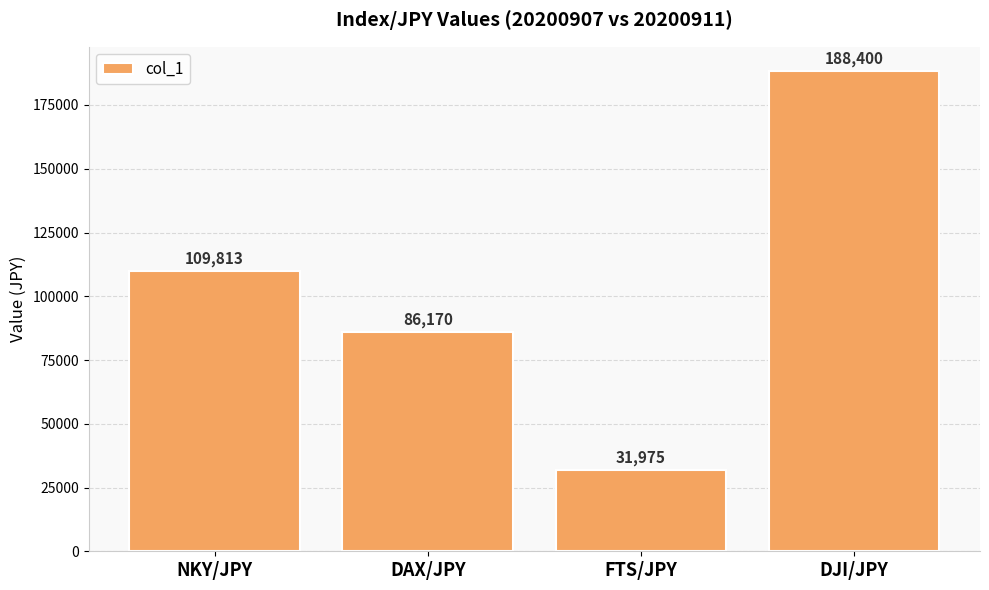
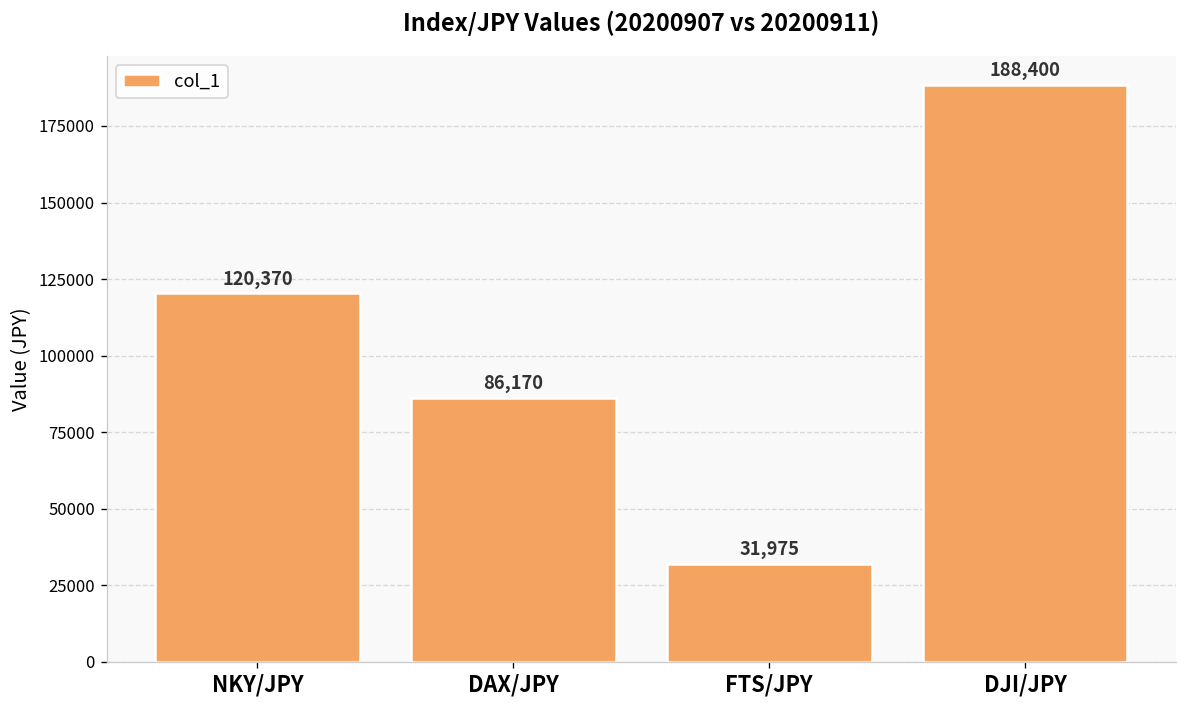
  {
-   "NKY/JPY": "109,813",
+   "NKY/JPY": "120,370",
    "DAX/JPY": "86,170",
    "FTS/JPY": "31,975",
    "DJI/JPY": "188,400"
  }
